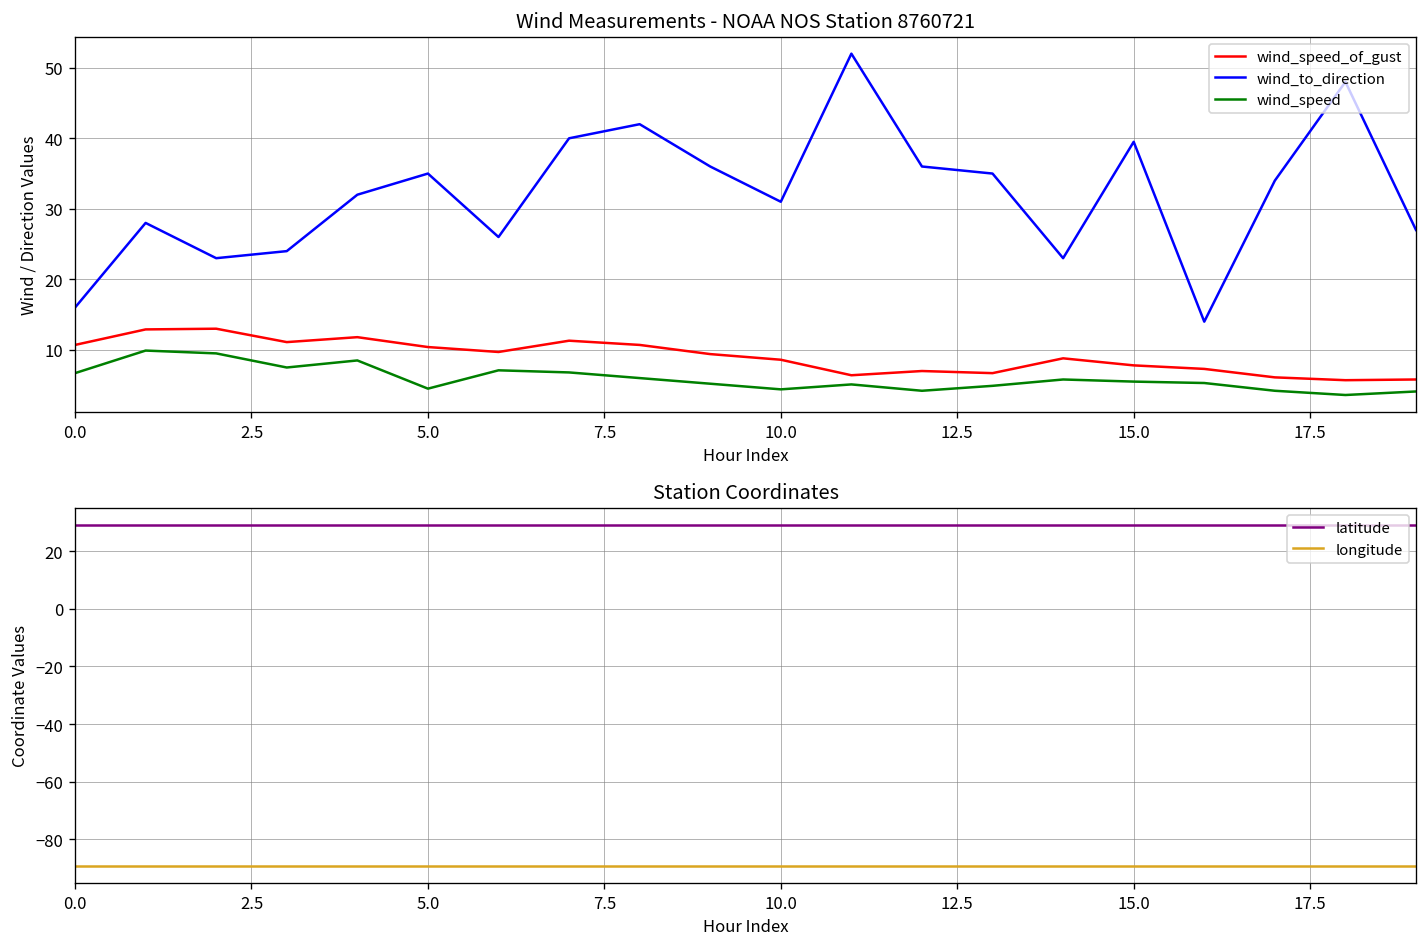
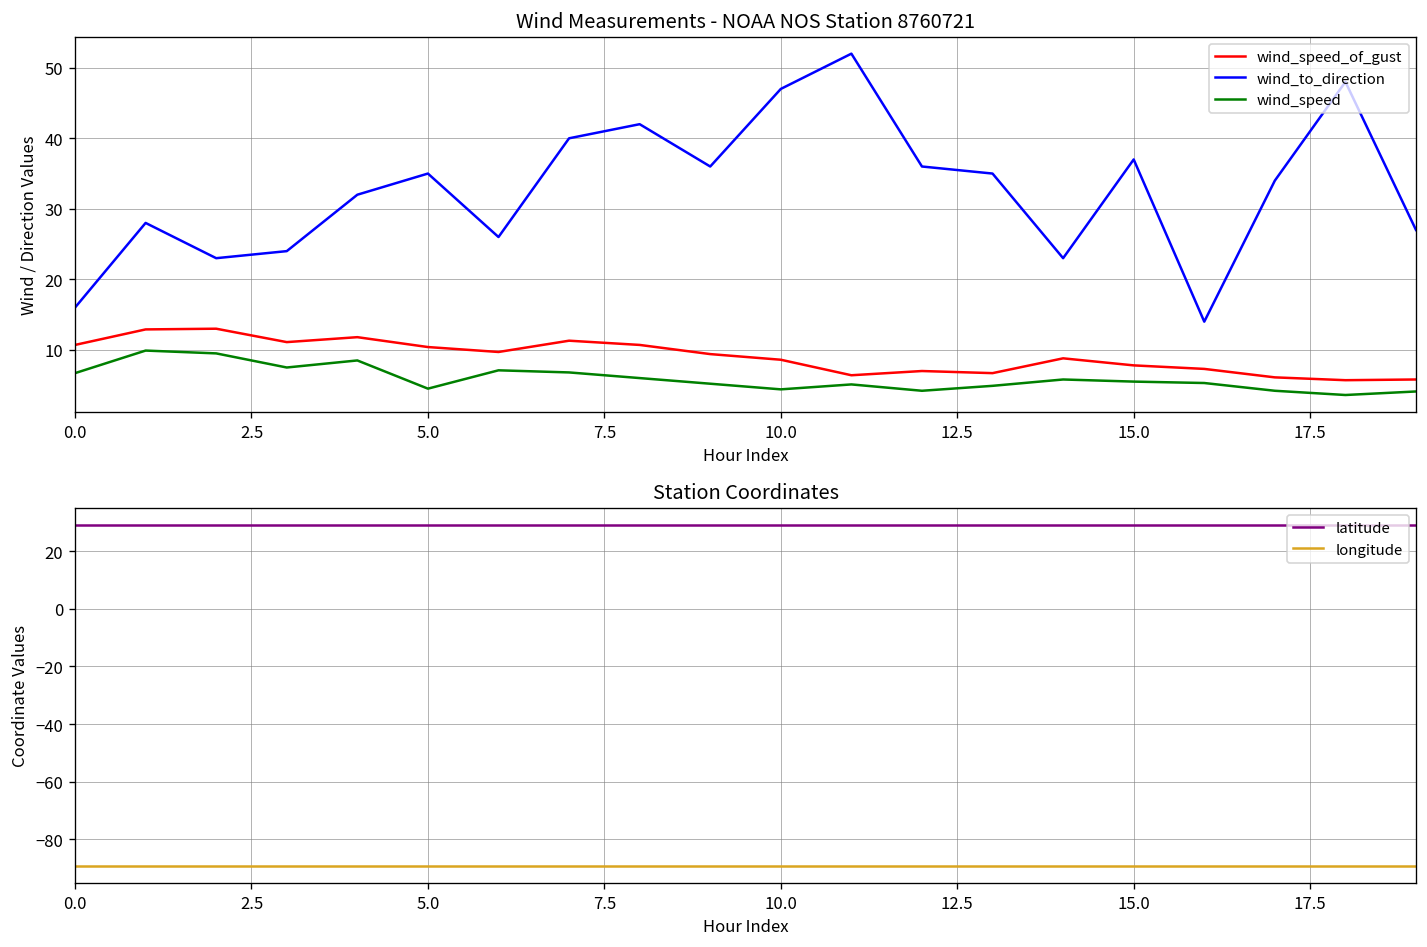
  {
    "Wind Measurements - NOAA NOS Station 8760721": {
      "wind_speed_of_gust": {
        "0.0": 11,
        "5.0": 10,
        "10.0": 9,
        "15.0": 8
      },
      "wind_to_direction": {
        "0.0": 16,
        "5.0": 35,
-       "10.0": 31,
-       "15.0": 40
+       "10.0": 47,
+       "15.0": 37
      },
      "wind_speed": {
        "0.0": 7,
        "5.0": 5,
        "10.0": 4,
        "15.0": 6
      }
    },
    "Station Coordinates": {
      "latitude": {
        "0.0": 29,
        "5.0": 29,
        "10.0": 29,
        "15.0": 29
      },
      "longitude": {
        "0.0": -89,
        "5.0": -89,
        "10.0": -89,
        "15.0": -89
      }
    }
  }
